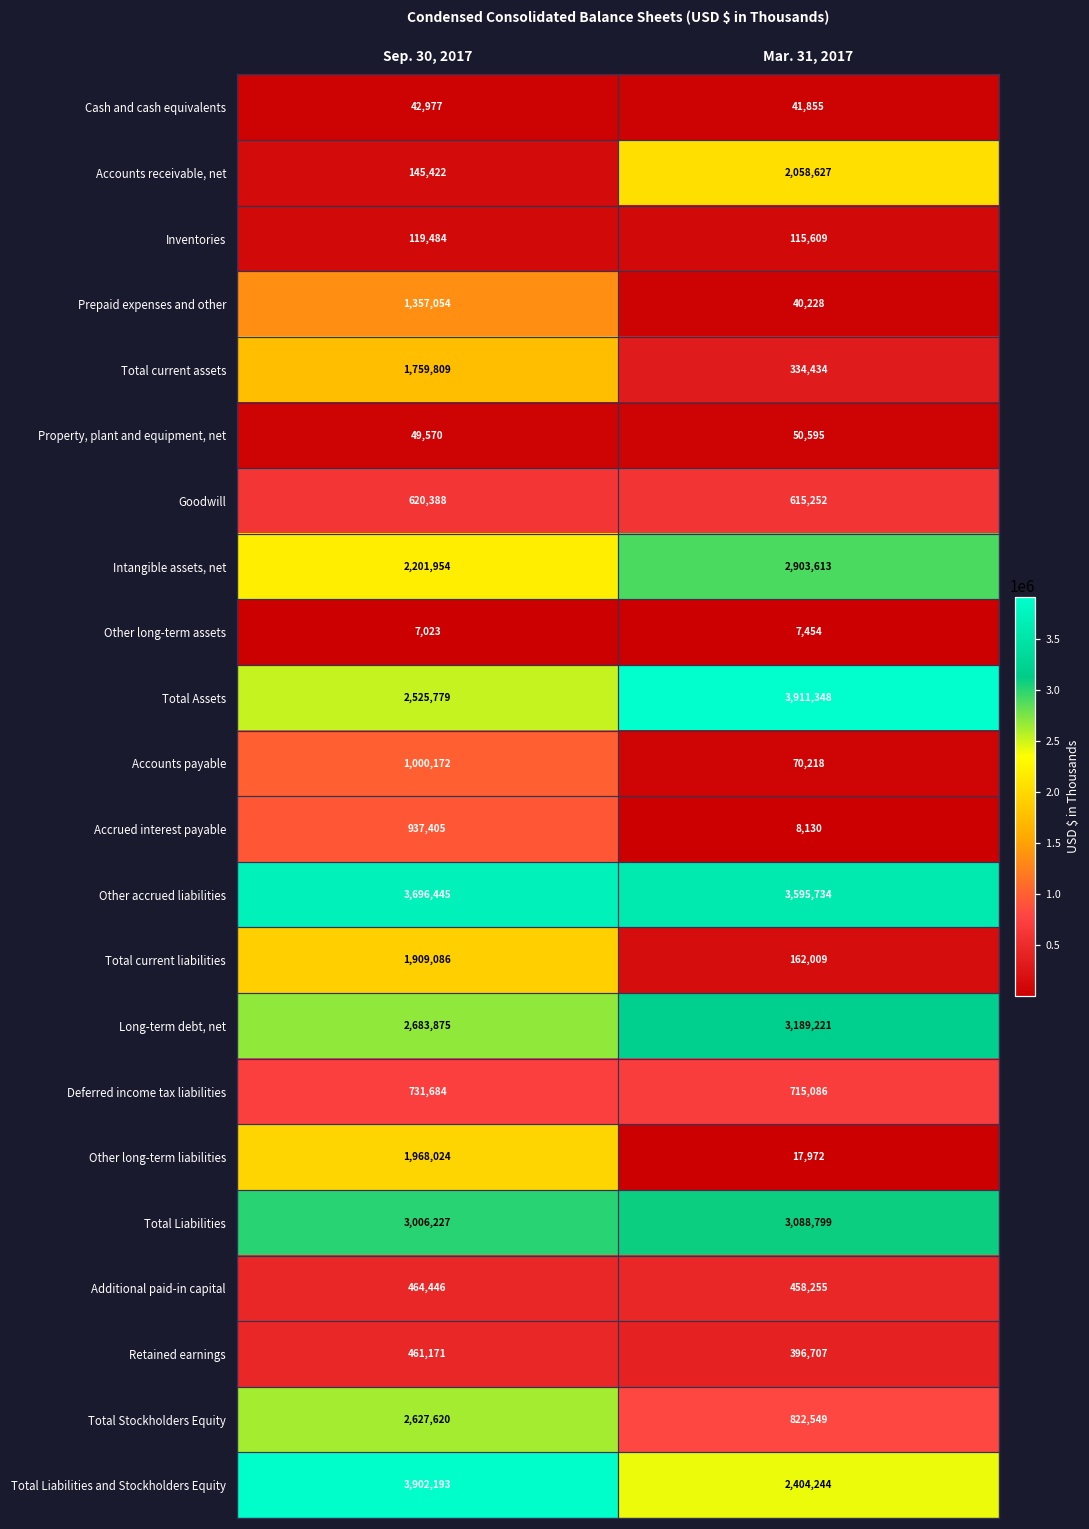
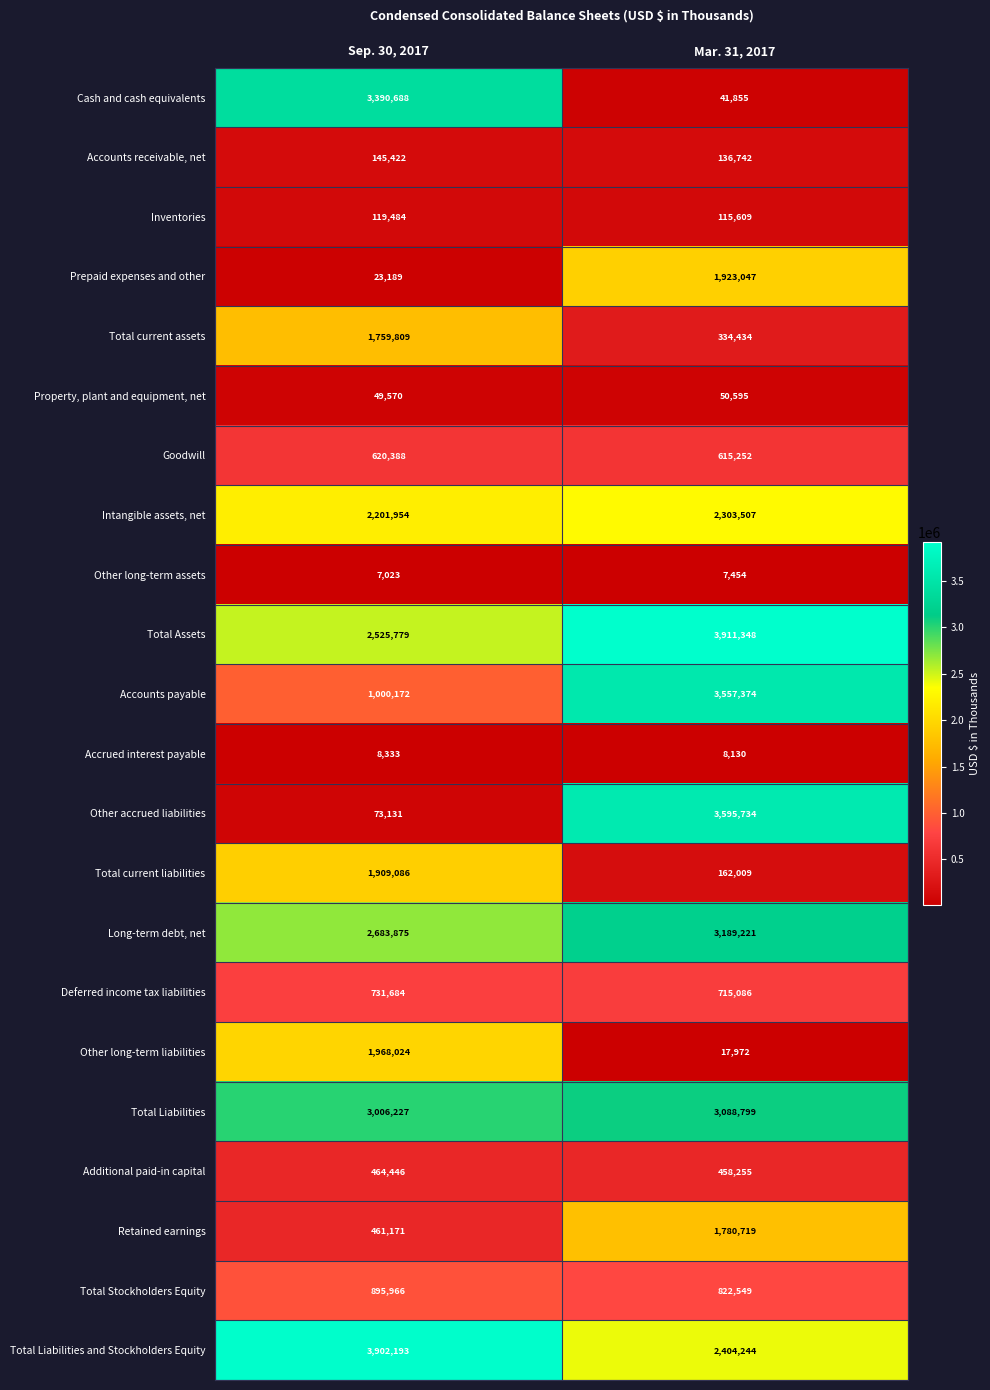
  {
    "Cash and cash equivalents": {
-     "Sep. 30, 2017": "42,977",
+     "Sep. 30, 2017": "3,390,688",
      "Mar. 31, 2017": "41,855"
    },
    "Accounts receivable, net": {
      "Sep. 30, 2017": "145,422",
-     "Mar. 31, 2017": "2,058,627"
+     "Mar. 31, 2017": "136,742"
    },
    "Inventories": {
      "Sep. 30, 2017": "119,484",
      "Mar. 31, 2017": "115,609"
    },
    "Prepaid expenses and other": {
-     "Sep. 30, 2017": "1,357,054",
-     "Mar. 31, 2017": "40,228"
+     "Sep. 30, 2017": "23,189",
+     "Mar. 31, 2017": "1,923,047"
    },
    "Total current assets": {
      "Sep. 30, 2017": "1,759,809",
      "Mar. 31, 2017": "334,434"
    },
    "Property, plant and equipment, net": {
      "Sep. 30, 2017": "49,570",
      "Mar. 31, 2017": "50,595"
    },
    "Goodwill": {
      "Sep. 30, 2017": "620,388",
      "Mar. 31, 2017": "615,252"
    },
    "Intangible assets, net": {
      "Sep. 30, 2017": "2,201,954",
-     "Mar. 31, 2017": "2,903,613"
+     "Mar. 31, 2017": "2,303,507"
    },
    "Other long-term assets": {
      "Sep. 30, 2017": "7,023",
      "Mar. 31, 2017": "7,454"
    },
    "Total Assets": {
      "Sep. 30, 2017": "2,525,779",
      "Mar. 31, 2017": "3,911,348"
    },
    "Accounts payable": {
      "Sep. 30, 2017": "1,000,172",
-     "Mar. 31, 2017": "70,218"
+     "Mar. 31, 2017": "3,557,374"
    },
    "Accrued interest payable": {
-     "Sep. 30, 2017": "937,405",
+     "Sep. 30, 2017": "8,333",
      "Mar. 31, 2017": "8,130"
    },
    "Other accrued liabilities": {
-     "Sep. 30, 2017": "3,696,445",
+     "Sep. 30, 2017": "73,131",
      "Mar. 31, 2017": "3,595,734"
    },
    "Total current liabilities": {
      "Sep. 30, 2017": "1,909,086",
      "Mar. 31, 2017": "162,009"
    },
    "Long-term debt, net": {
      "Sep. 30, 2017": "2,683,875",
      "Mar. 31, 2017": "3,189,221"
    },
    "Deferred income tax liabilities": {
      "Sep. 30, 2017": "731,684",
      "Mar. 31, 2017": "715,086"
    },
    "Other long-term liabilities": {
      "Sep. 30, 2017": "1,968,024",
      "Mar. 31, 2017": "17,972"
    },
    "Total Liabilities": {
      "Sep. 30, 2017": "3,006,227",
      "Mar. 31, 2017": "3,088,799"
    },
    "Additional paid-in capital": {
      "Sep. 30, 2017": "464,446",
      "Mar. 31, 2017": "458,255"
    },
    "Retained earnings": {
      "Sep. 30, 2017": "461,171",
-     "Mar. 31, 2017": "396,707"
+     "Mar. 31, 2017": "1,780,719"
    },
    "Total Stockholders Equity": {
-     "Sep. 30, 2017": "2,627,620",
+     "Sep. 30, 2017": "895,966",
      "Mar. 31, 2017": "822,549"
    },
    "Total Liabilities and Stockholders Equity": {
      "Sep. 30, 2017": "3,902,193",
      "Mar. 31, 2017": "2,404,244"
    }
  }
